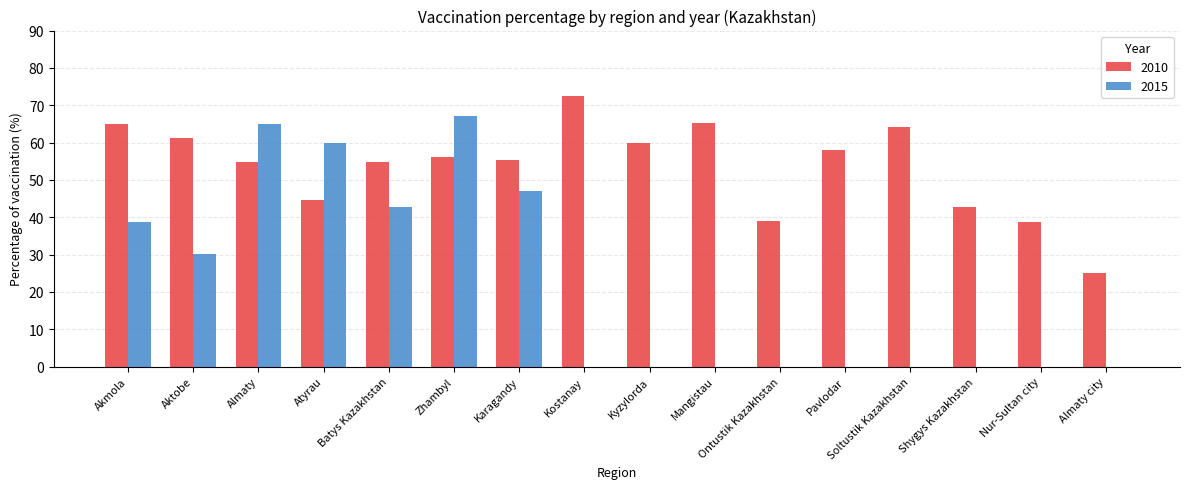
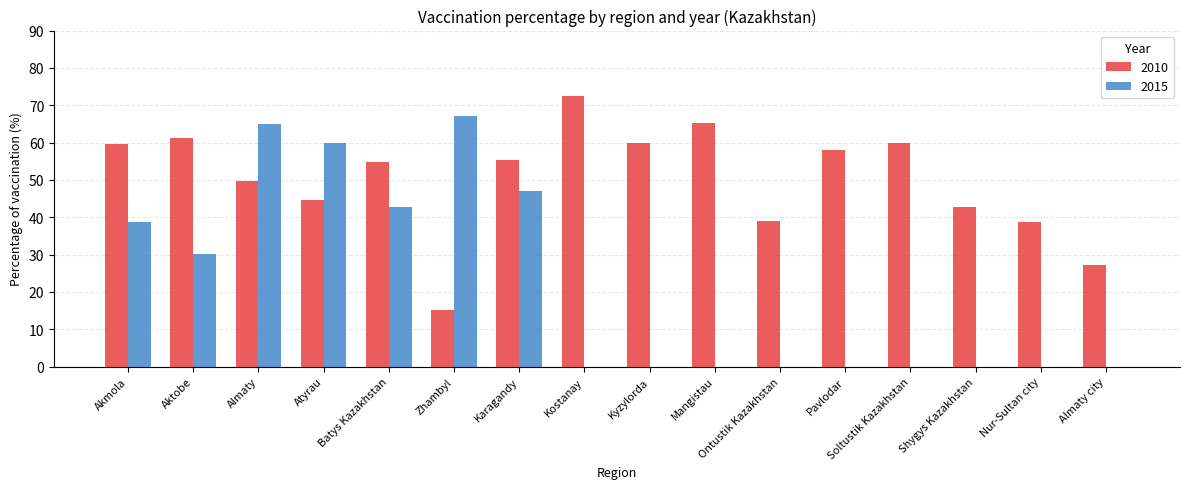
  {
    "2010": {
-     "Akmola": 65,
+     "Akmola": 60,
      "Aktobe": 61,
-     "Almaty": 55,
+     "Almaty": 50,
      "Atyrau": 45,
      "Batys Kazakhstan": 55,
-     "Zhambyl": 56,
+     "Zhambyl": 15,
      "Karagandy": 55,
      "Kostanay": 73,
      "Kyzylorda": 60,
      "Mangistau": 65,
      "Ontustik Kazakhstan": 39,
      "Pavlodar": 58,
-     "Soltustik Kazakhstan": 64,
+     "Soltustik Kazakhstan": 60,
      "Shygys Kazakhstan": 43,
      "Nur-Sultan city": 39,
-     "Almaty city": 25
+     "Almaty city": 27
    },
    "2015": {
      "Akmola": 39,
      "Aktobe": 30,
      "Almaty": 65,
      "Atyrau": 60,
      "Batys Kazakhstan": 43,
      "Zhambyl": 67,
      "Karagandy": 47,
      "Kostanay": 0,
      "Kyzylorda": 0,
      "Mangistau": 0,
      "Ontustik Kazakhstan": 0,
      "Pavlodar": 0,
      "Soltustik Kazakhstan": 0,
      "Shygys Kazakhstan": 0,
      "Nur-Sultan city": 0,
      "Almaty city": 0
    }
  }
